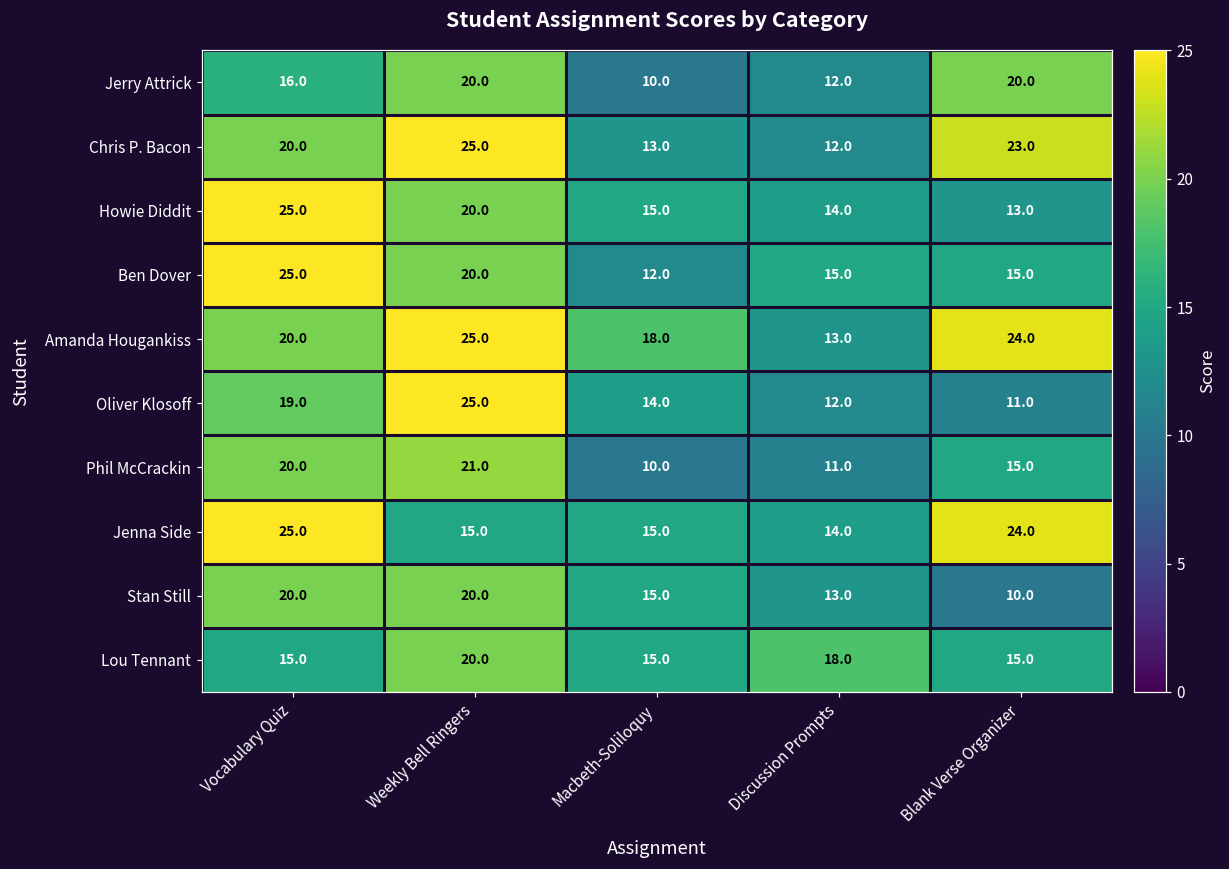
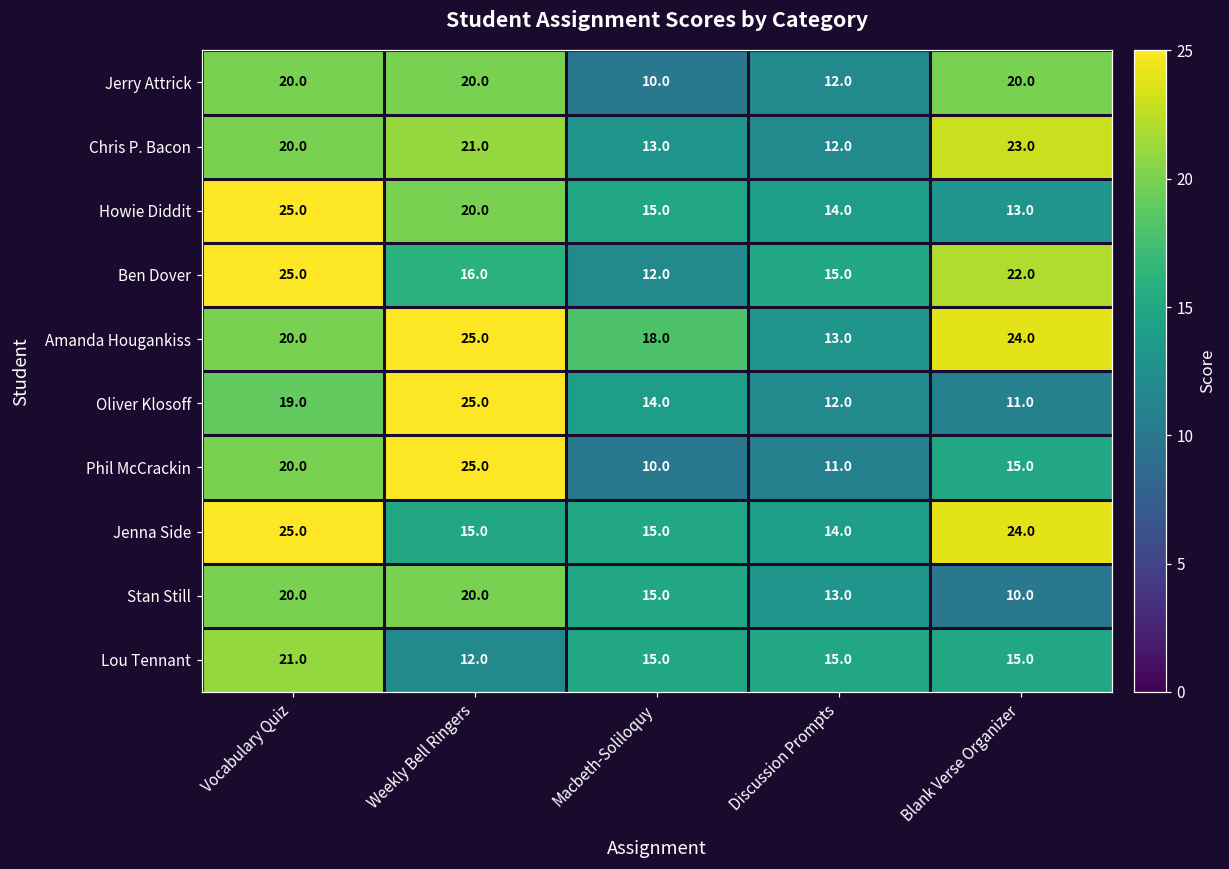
  {
    "Jerry Attrick": {
-     "Vocabulary Quiz": 16.0,
+     "Vocabulary Quiz": 20.0,
      "Weekly Bell Ringers": 20.0,
      "Macbeth-Soliloquy": 10.0,
      "Discussion Prompts": 12.0,
      "Blank Verse Organizer": 20.0
    },
    "Chris P. Bacon": {
      "Vocabulary Quiz": 20.0,
-     "Weekly Bell Ringers": 25.0,
+     "Weekly Bell Ringers": 21.0,
      "Macbeth-Soliloquy": 13.0,
      "Discussion Prompts": 12.0,
      "Blank Verse Organizer": 23.0
    },
    "Howie Diddit": {
      "Vocabulary Quiz": 25.0,
      "Weekly Bell Ringers": 20.0,
      "Macbeth-Soliloquy": 15.0,
      "Discussion Prompts": 14.0,
      "Blank Verse Organizer": 13.0
    },
    "Ben Dover": {
      "Vocabulary Quiz": 25.0,
-     "Weekly Bell Ringers": 20.0,
+     "Weekly Bell Ringers": 16.0,
      "Macbeth-Soliloquy": 12.0,
      "Discussion Prompts": 15.0,
-     "Blank Verse Organizer": 15.0
+     "Blank Verse Organizer": 22.0
    },
    "Amanda Hougankiss": {
      "Vocabulary Quiz": 20.0,
      "Weekly Bell Ringers": 25.0,
      "Macbeth-Soliloquy": 18.0,
      "Discussion Prompts": 13.0,
      "Blank Verse Organizer": 24.0
    },
    "Oliver Klosoff": {
      "Vocabulary Quiz": 19.0,
      "Weekly Bell Ringers": 25.0,
      "Macbeth-Soliloquy": 14.0,
      "Discussion Prompts": 12.0,
      "Blank Verse Organizer": 11.0
    },
    "Phil McCrackin": {
      "Vocabulary Quiz": 20.0,
-     "Weekly Bell Ringers": 21.0,
+     "Weekly Bell Ringers": 25.0,
      "Macbeth-Soliloquy": 10.0,
      "Discussion Prompts": 11.0,
      "Blank Verse Organizer": 15.0
    },
    "Jenna Side": {
      "Vocabulary Quiz": 25.0,
      "Weekly Bell Ringers": 15.0,
      "Macbeth-Soliloquy": 15.0,
      "Discussion Prompts": 14.0,
      "Blank Verse Organizer": 24.0
    },
    "Stan Still": {
      "Vocabulary Quiz": 20.0,
      "Weekly Bell Ringers": 20.0,
      "Macbeth-Soliloquy": 15.0,
      "Discussion Prompts": 13.0,
      "Blank Verse Organizer": 10.0
    },
    "Lou Tennant": {
-     "Vocabulary Quiz": 15.0,
-     "Weekly Bell Ringers": 20.0,
+     "Vocabulary Quiz": 21.0,
+     "Weekly Bell Ringers": 12.0,
      "Macbeth-Soliloquy": 15.0,
-     "Discussion Prompts": 18.0,
+     "Discussion Prompts": 15.0,
      "Blank Verse Organizer": 15.0
    }
  }
